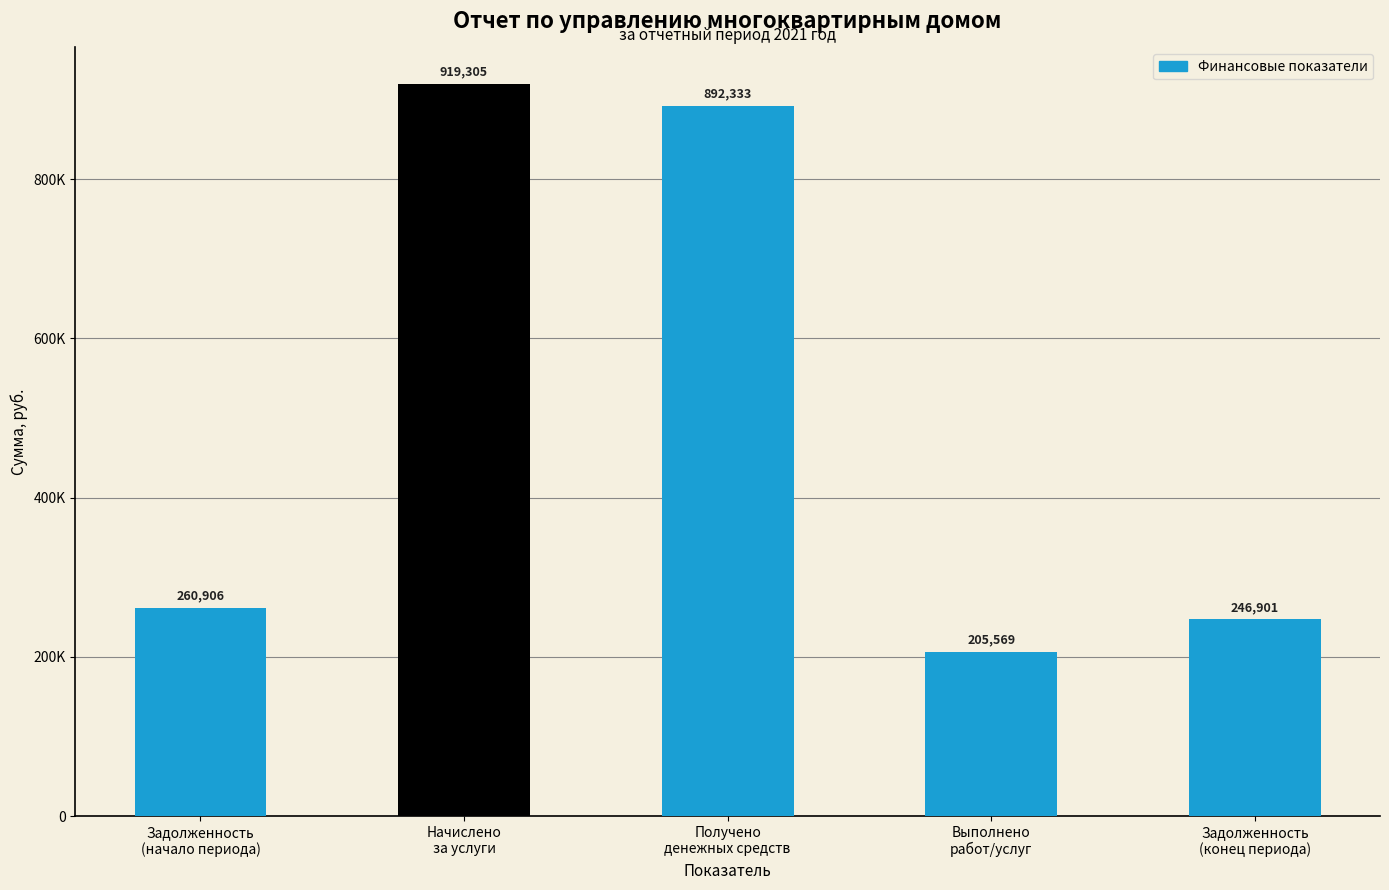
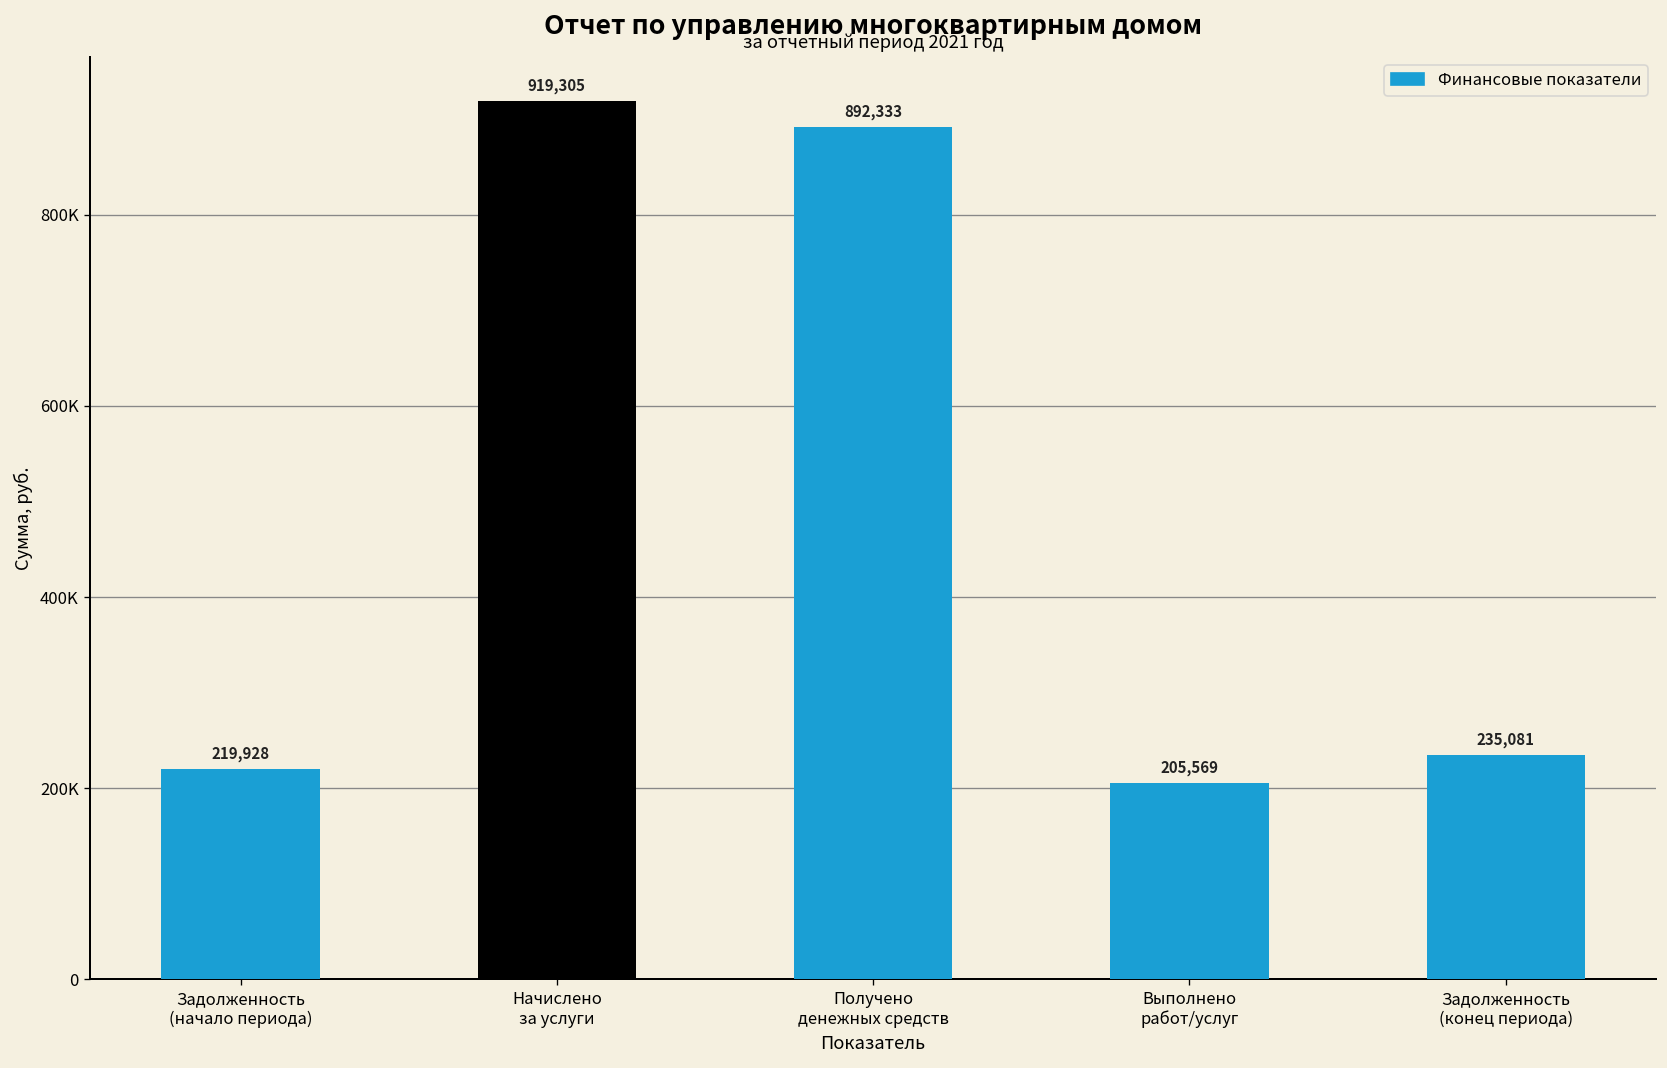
  {
-   "Задолженность (начало периода)": "260,906",
+   "Задолженность (начало периода)": "219,928",
    "Начислено за услуги": "919,305",
    "Получено денежных средств": "892,333",
    "Выполнено работ/услуг": "205,569",
-   "Задолженность (конец периода)": "246,901"
+   "Задолженность (конец периода)": "235,081"
  }
